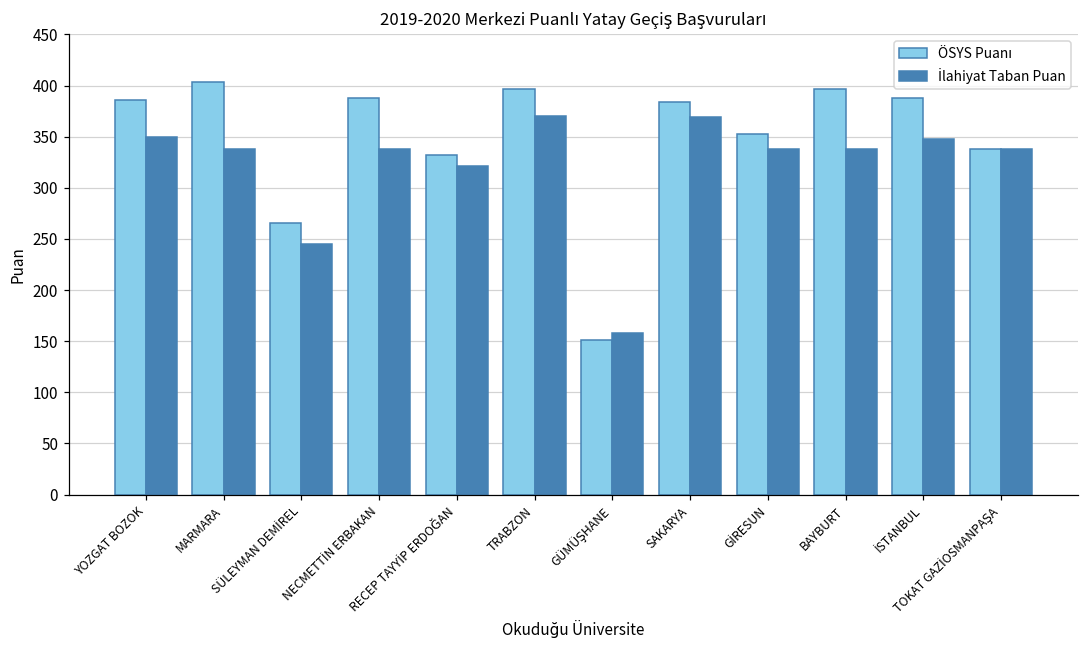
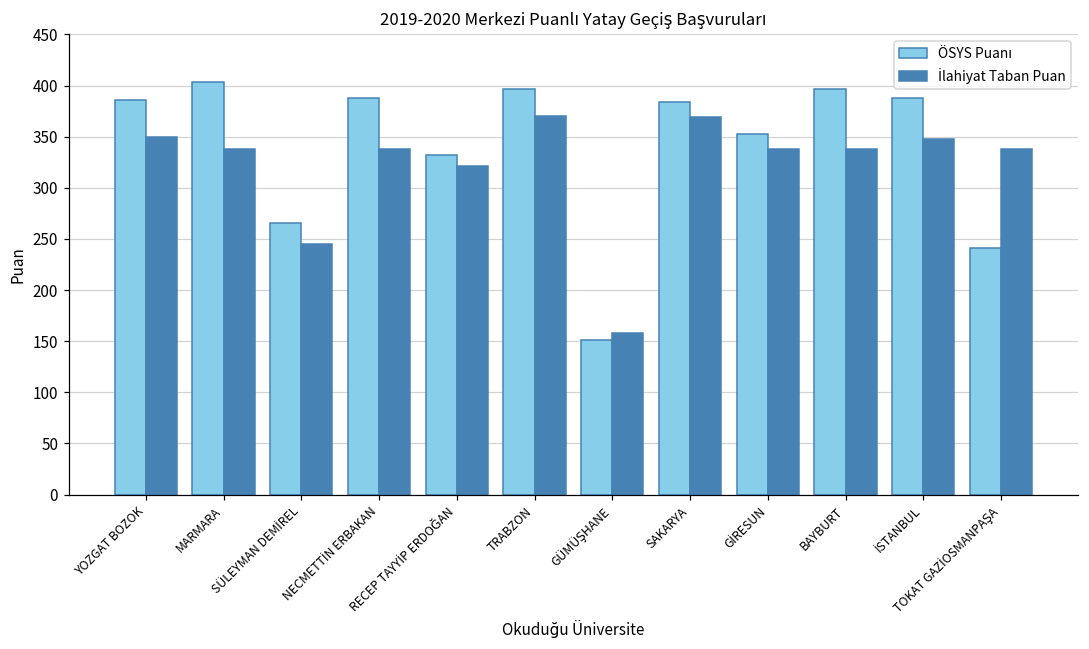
  {
    "ÖSYS Puanı": {
      "YOZGAT BOZOK": 390,
      "MARMARA": 400,
      "SÜLEYMAN DEMİREL": 270,
      "NECMETTİN ERBAKAN": 390,
      "RECEP TAYYİP ERDOĞAN": 330,
      "TRABZON": 400,
      "GÜMÜŞHANE": 150,
      "SAKARYA": 380,
      "GİRESUN": 350,
      "BAYBURT": 400,
      "İSTANBUL": 390,
-     "TOKAT GAZİOSMANPAŞA": 340
+     "TOKAT GAZİOSMANPAŞA": 240
    },
    "İlahiyat Taban Puan": {
      "YOZGAT BOZOK": 350,
      "MARMARA": 340,
      "SÜLEYMAN DEMİREL": 240,
      "NECMETTİN ERBAKAN": 340,
      "RECEP TAYYİP ERDOĞAN": 320,
      "TRABZON": 370,
      "GÜMÜŞHANE": 160,
      "SAKARYA": 370,
      "GİRESUN": 340,
      "BAYBURT": 340,
      "İSTANBUL": 350,
      "TOKAT GAZİOSMANPAŞA": 340
    }
  }
